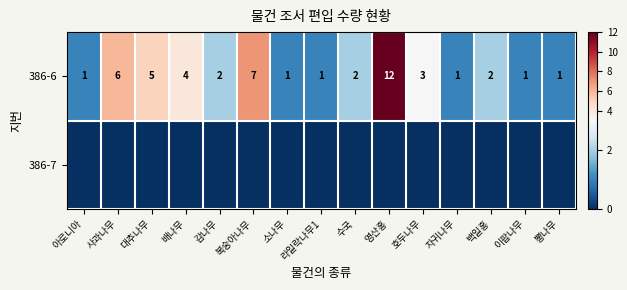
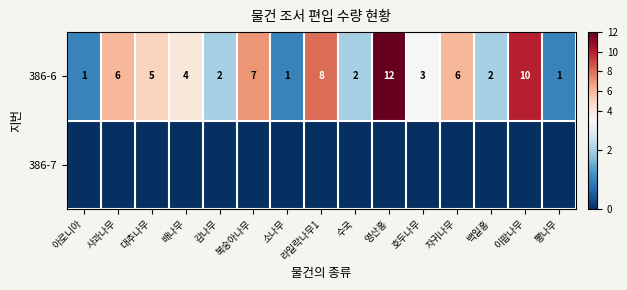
  {
    "386-6": {
      "아로니아": 1,
      "사과나무": 6,
      "대추나무": 5,
      "배나무": 4,
      "감나무": 2,
      "복숭아나무": 7,
      "소나무": 1,
-     "라일락나무1": 1,
+     "라일락나무1": 8,
      "수국": 2,
      "영산홍": 12,
      "호두나무": 3,
-     "자귀나무": 1,
+     "자귀나무": 6,
      "백일홍": 2,
-     "이팝나무": 1,
+     "이팝나무": 10,
      "뽕나무": 1
    }
  }
